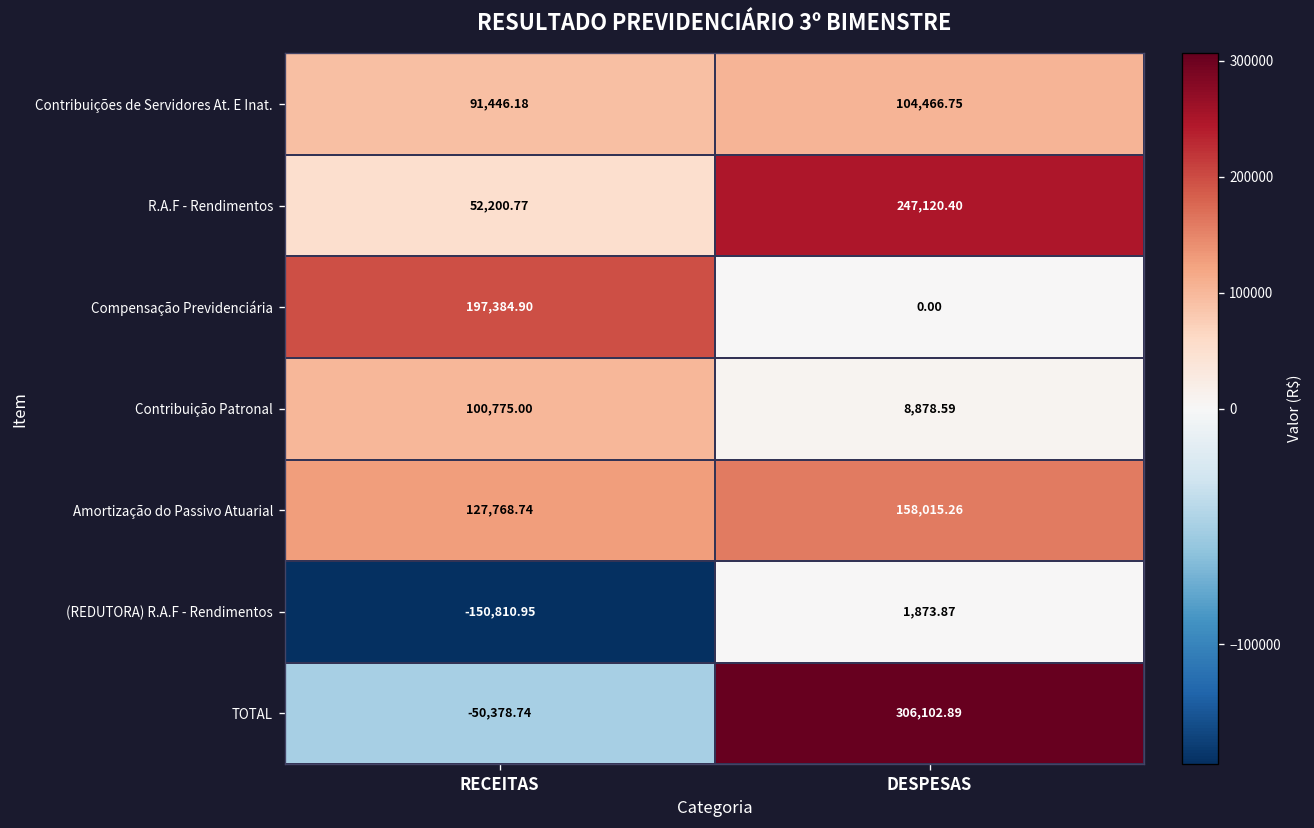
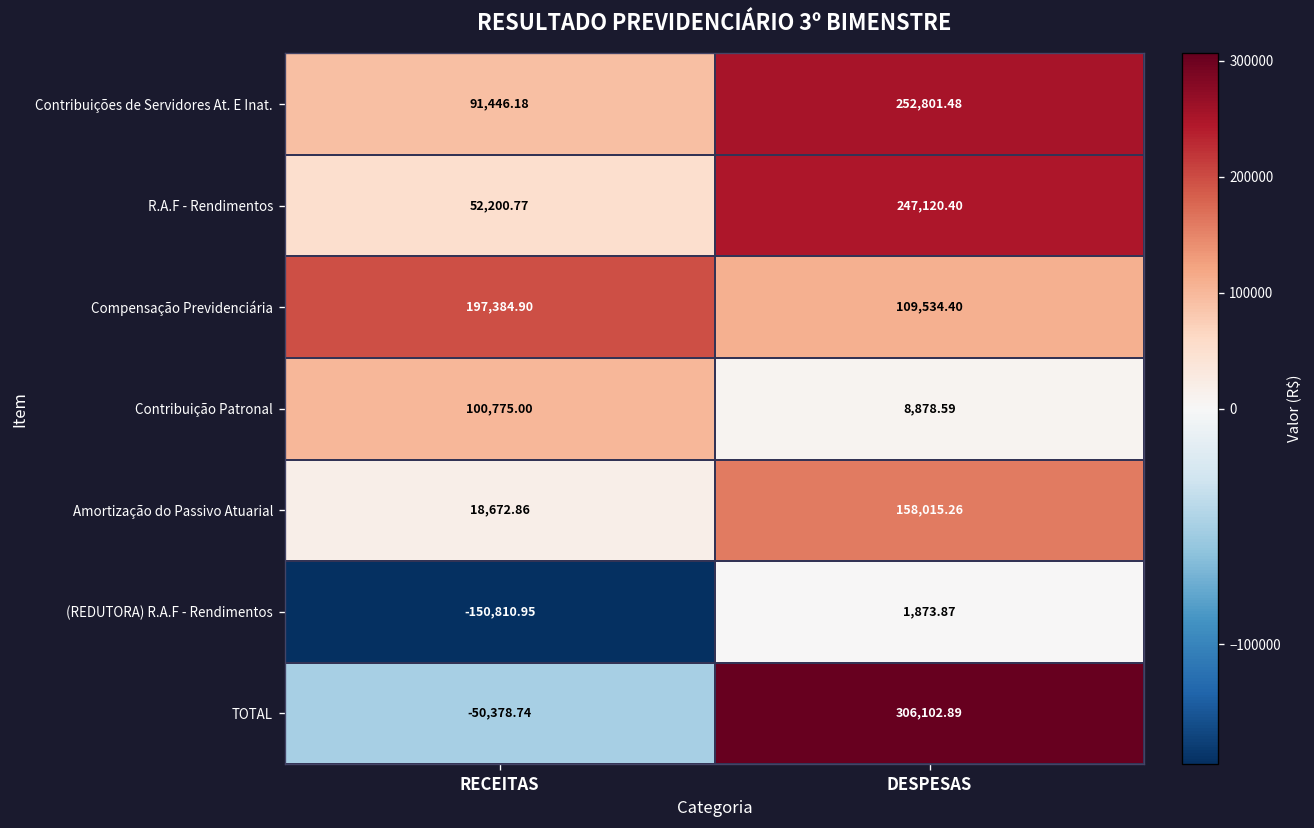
  {
    "Contribuições de Servidores At. E Inat.": {
      "RECEITAS": "91,446.18",
-     "DESPESAS": "104,466.75"
+     "DESPESAS": "252,801.48"
    },
    "R.A.F - Rendimentos": {
      "RECEITAS": "52,200.77",
      "DESPESAS": "247,120.40"
    },
    "Compensação Previdenciária": {
      "RECEITAS": "197,384.90",
-     "DESPESAS": "0.00"
+     "DESPESAS": "109,534.40"
    },
    "Contribuição Patronal": {
      "RECEITAS": "100,775.00",
      "DESPESAS": "8,878.59"
    },
    "Amortização do Passivo Atuarial": {
-     "RECEITAS": "127,768.74",
+     "RECEITAS": "18,672.86",
      "DESPESAS": "158,015.26"
    },
    "(REDUTORA) R.A.F - Rendimentos": {
      "RECEITAS": "-150,810.95",
      "DESPESAS": "1,873.87"
    },
    "TOTAL": {
      "RECEITAS": "-50,378.74",
      "DESPESAS": "306,102.89"
    }
  }
